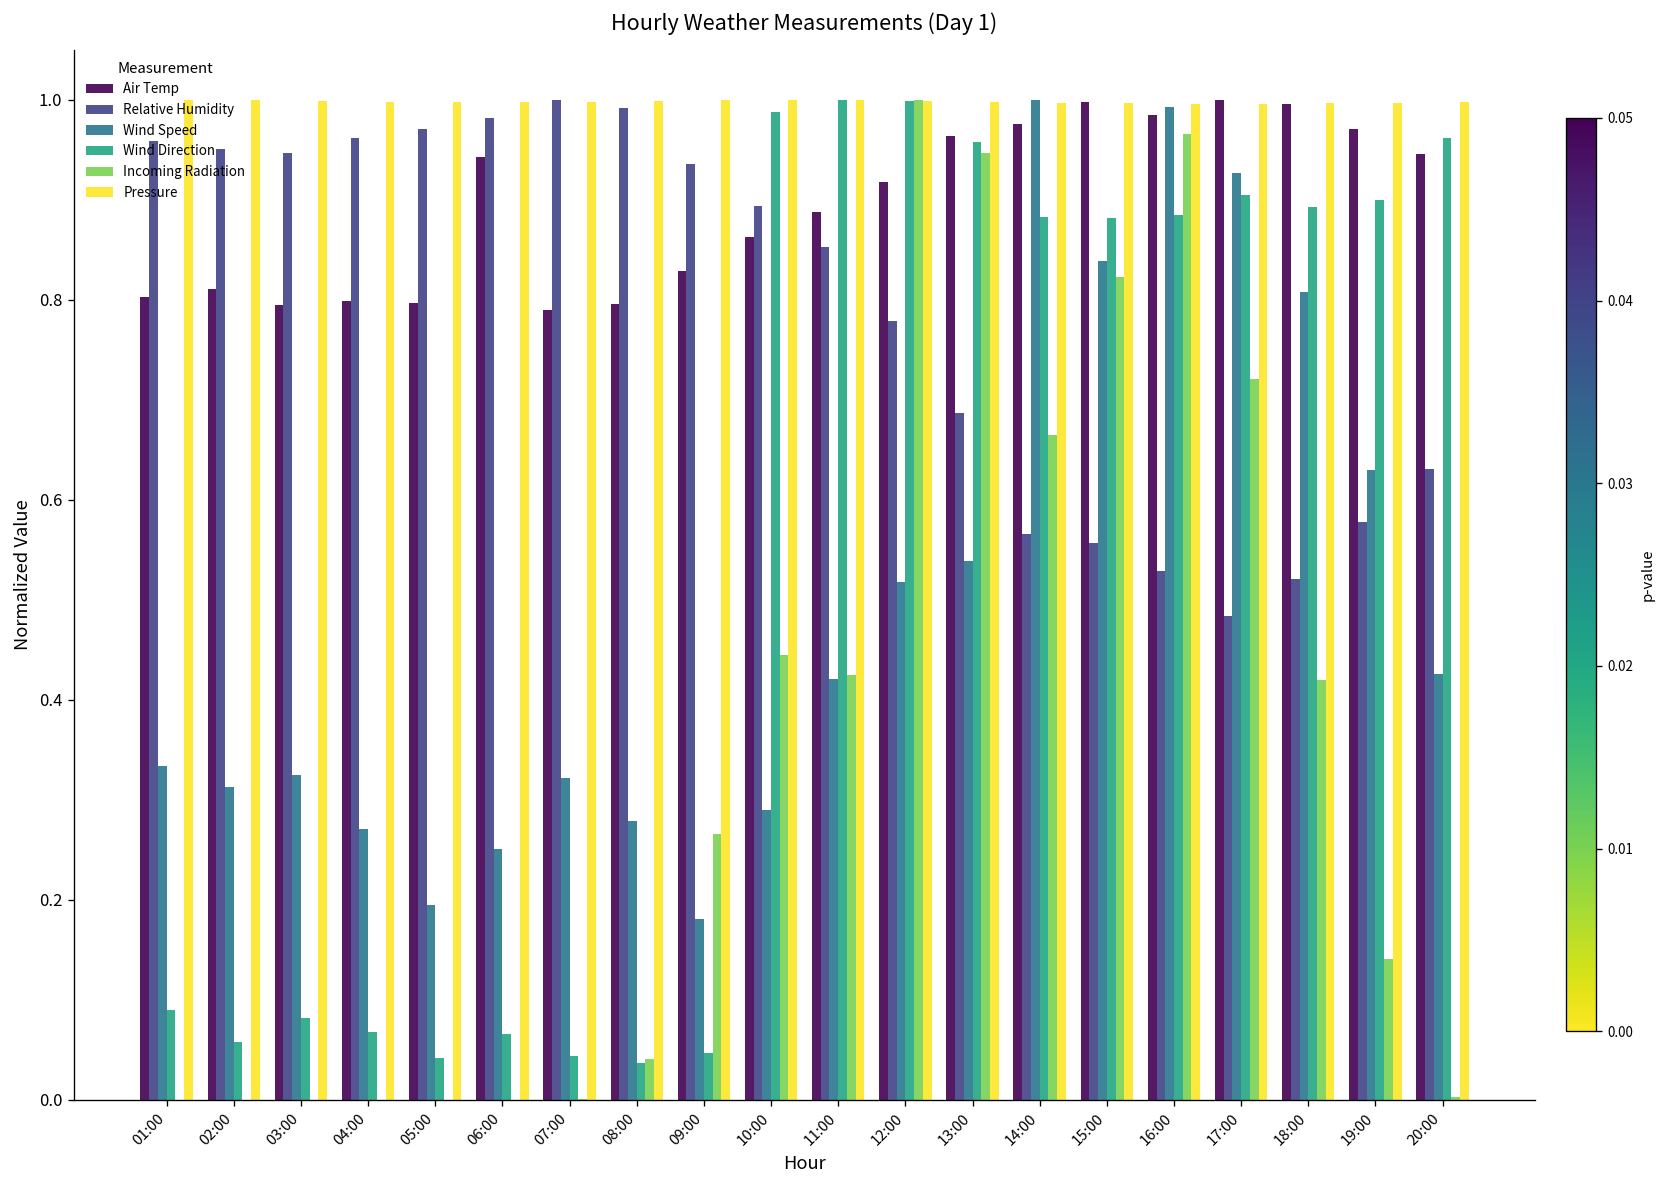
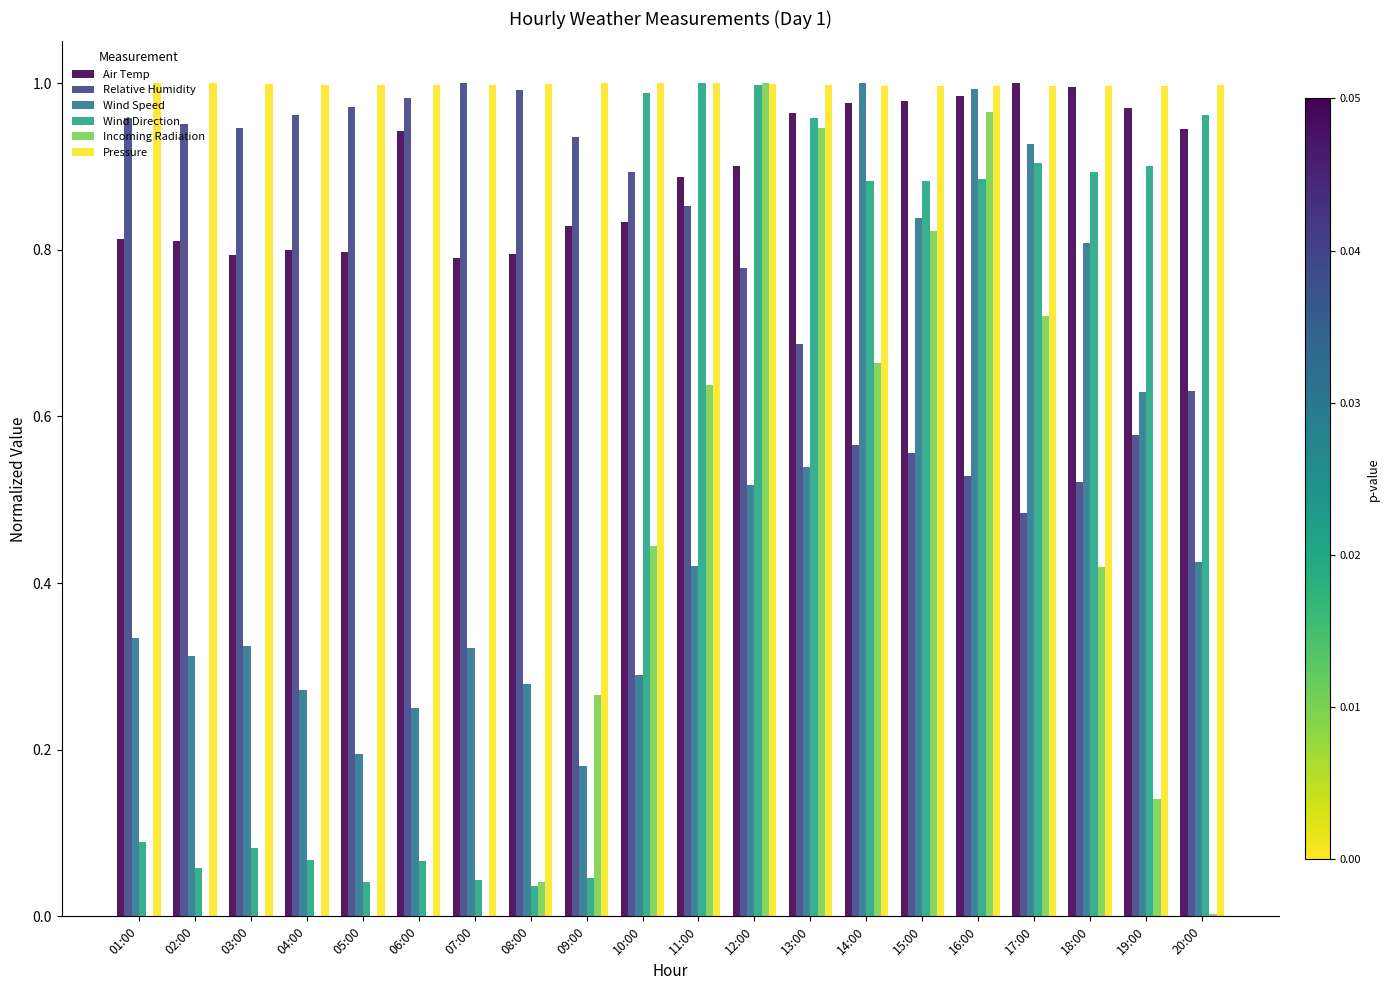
  {
    "Air Temp": {
-     "01:00": 0.80,
+     "01:00": 0.81,
      "02:00": 0.81,
      "03:00": 0.79,
      "04:00": 0.80,
      "05:00": 0.80,
      "06:00": 0.94,
      "07:00": 0.79,
      "08:00": 0.80,
      "09:00": 0.83,
-     "10:00": 0.86,
+     "10:00": 0.83,
      "11:00": 0.89,
-     "12:00": 0.92,
+     "12:00": 0.90,
      "13:00": 0.96,
      "14:00": 0.98,
-     "15:00": 1.00,
+     "15:00": 0.98,
      "16:00": 0.98,
      "17:00": 1.00,
      "18:00": 1.00,
      "19:00": 0.97,
      "20:00": 0.95
    },
    "Incoming Radiation": {
      "08:00": 0.04,
      "09:00": 0.27,
      "10:00": 0.44,
-     "11:00": 0.42,
+     "11:00": 0.64,
      "12:00": 1.00,
      "13:00": 0.95,
      "14:00": 0.66,
      "15:00": 0.82,
      "16:00": 0.97,
      "17:00": 0.72,
      "18:00": 0.42,
      "19:00": 0.14
    },
    "Pressure": {
      "01:00": 1.00,
      "02:00": 1.00,
      "03:00": 1.00,
      "04:00": 1.00,
      "05:00": 1.00,
      "06:00": 1.00,
      "07:00": 1.00,
      "08:00": 1.00,
      "09:00": 1.00,
      "10:00": 1.00,
      "11:00": 1.00,
      "12:00": 1.00,
      "13:00": 1.00,
      "14:00": 1.00,
      "15:00": 1.00,
      "16:00": 1.00,
      "17:00": 1.00,
      "18:00": 1.00,
      "19:00": 1.00,
      "20:00": 1.00
    }
  }
